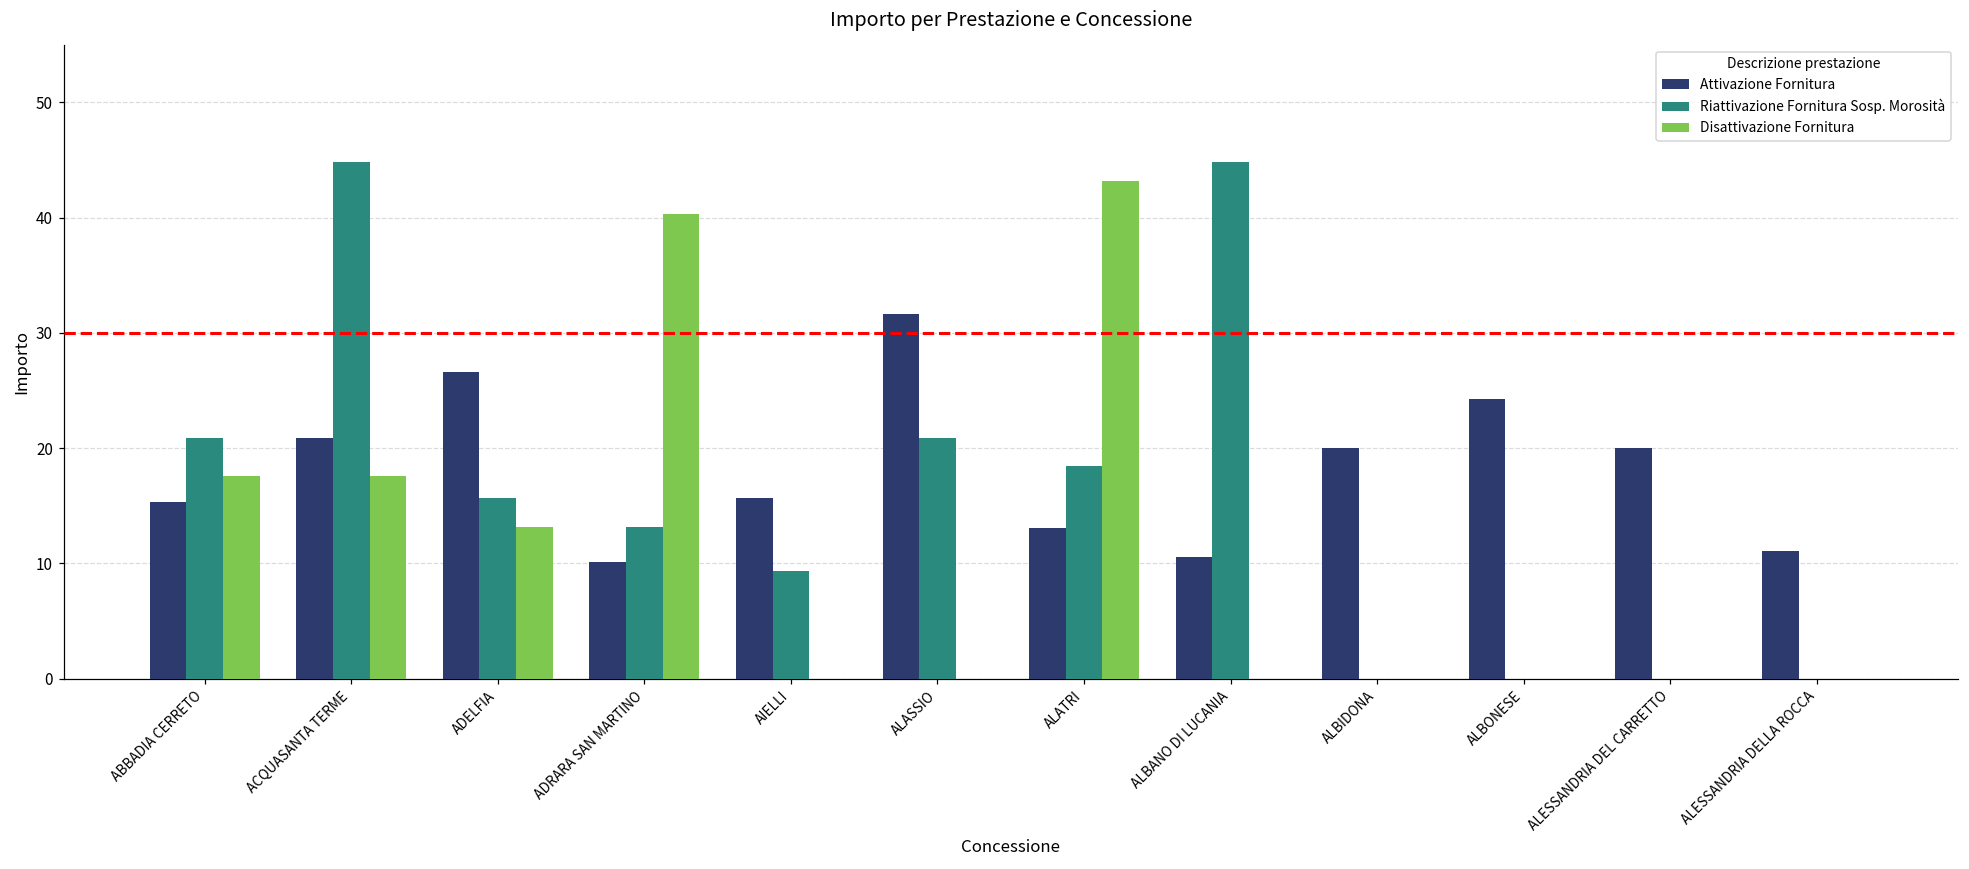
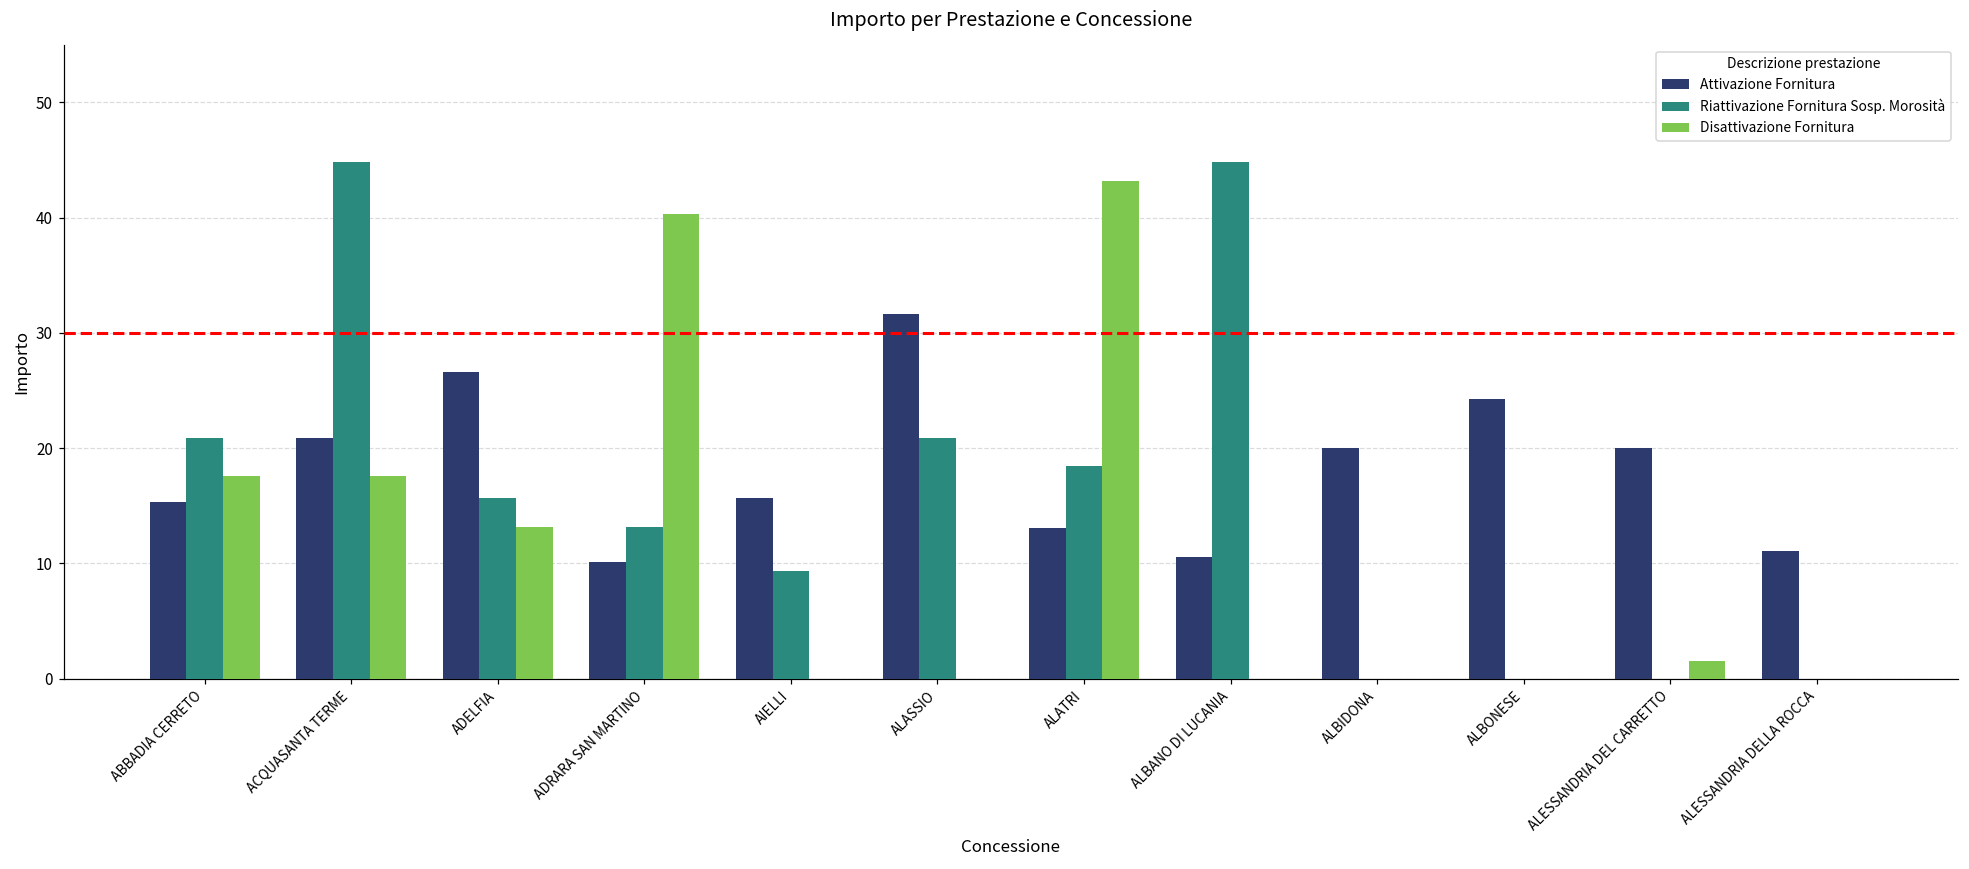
  {
    "Attivazione Fornitura": {
      "ABBADIA CERRETO": 15.3,
      "ACQUASANTA TERME": 20.9,
      "ADELFIA": 26.6,
      "ADRARA SAN MARTINO": 10.1,
      "AIELLI": 15.6,
      "ALASSIO": 31.6,
      "ALATRI": 13.1,
      "ALBANO DI LUCANIA": 10.6,
      "ALBIDONA": 20.0,
      "ALBONESE": 24.2,
      "ALESSANDRIA DEL CARRETTO": 20.0,
      "ALESSANDRIA DELLA ROCCA": 11.1
    },
    "Riattivazione Fornitura Sosp. Morosità": {
      "ABBADIA CERRETO": 20.9,
      "ACQUASANTA TERME": 44.9,
      "ADELFIA": 15.6,
      "ADRARA SAN MARTINO": 13.2,
      "AIELLI": 9.3,
      "ALASSIO": 20.9,
      "ALATRI": 18.5,
      "ALBANO DI LUCANIA": 44.9,
      "ALBIDONA": 0.0,
      "ALBONESE": 0.0,
      "ALESSANDRIA DEL CARRETTO": 0.0,
      "ALESSANDRIA DELLA ROCCA": 0.0
    },
    "Disattivazione Fornitura": {
      "ABBADIA CERRETO": 17.6,
      "ACQUASANTA TERME": 17.6,
      "ADELFIA": 13.2,
      "ADRARA SAN MARTINO": 40.3,
      "AIELLI": 0.0,
      "ALASSIO": 0.0,
      "ALATRI": 43.2,
      "ALBANO DI LUCANIA": 0.0,
      "ALBIDONA": 0.0,
      "ALBONESE": 0.0,
-     "ALESSANDRIA DEL CARRETTO": 0.0,
+     "ALESSANDRIA DEL CARRETTO": 1.5,
      "ALESSANDRIA DELLA ROCCA": 0.0
    }
  }
